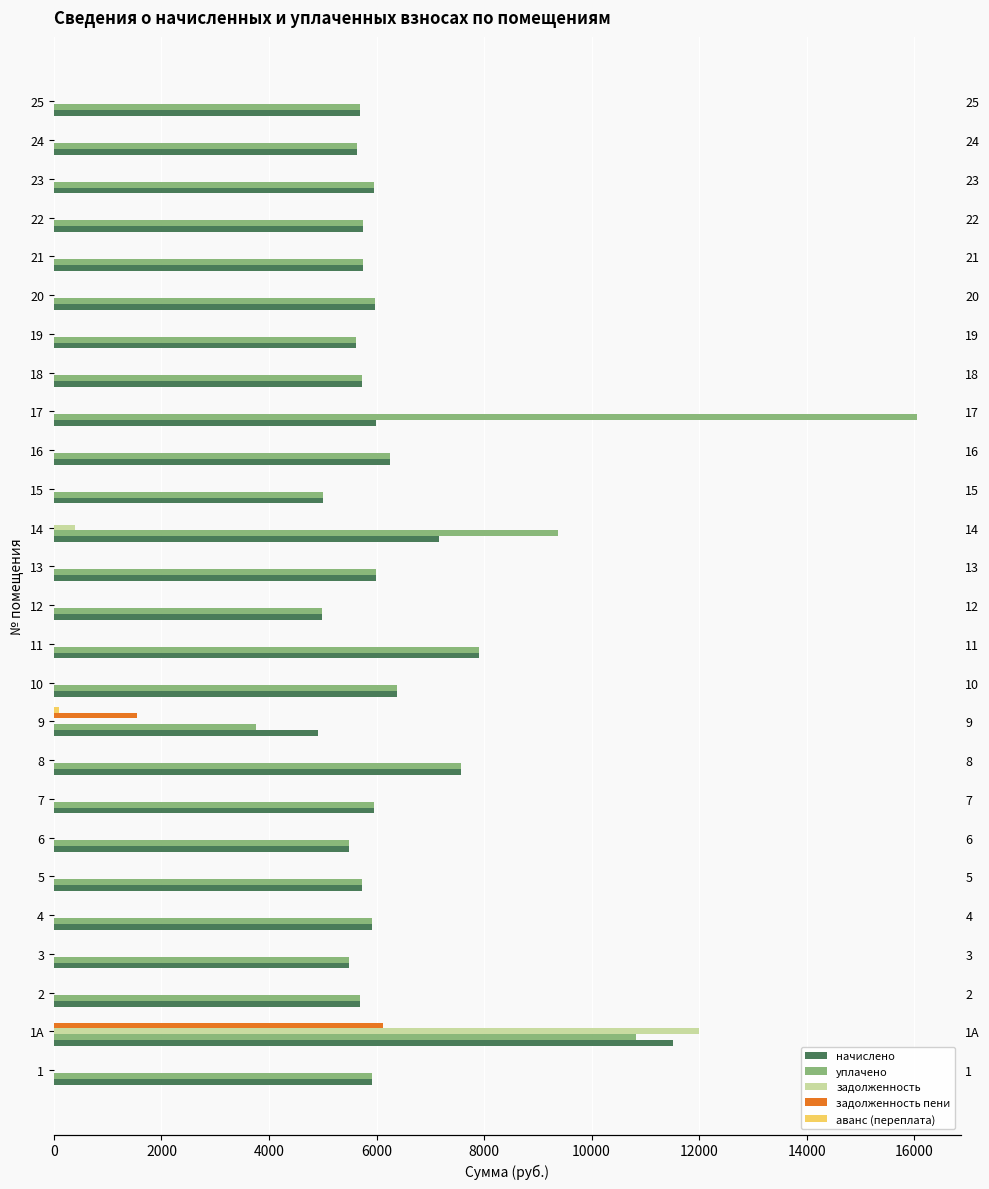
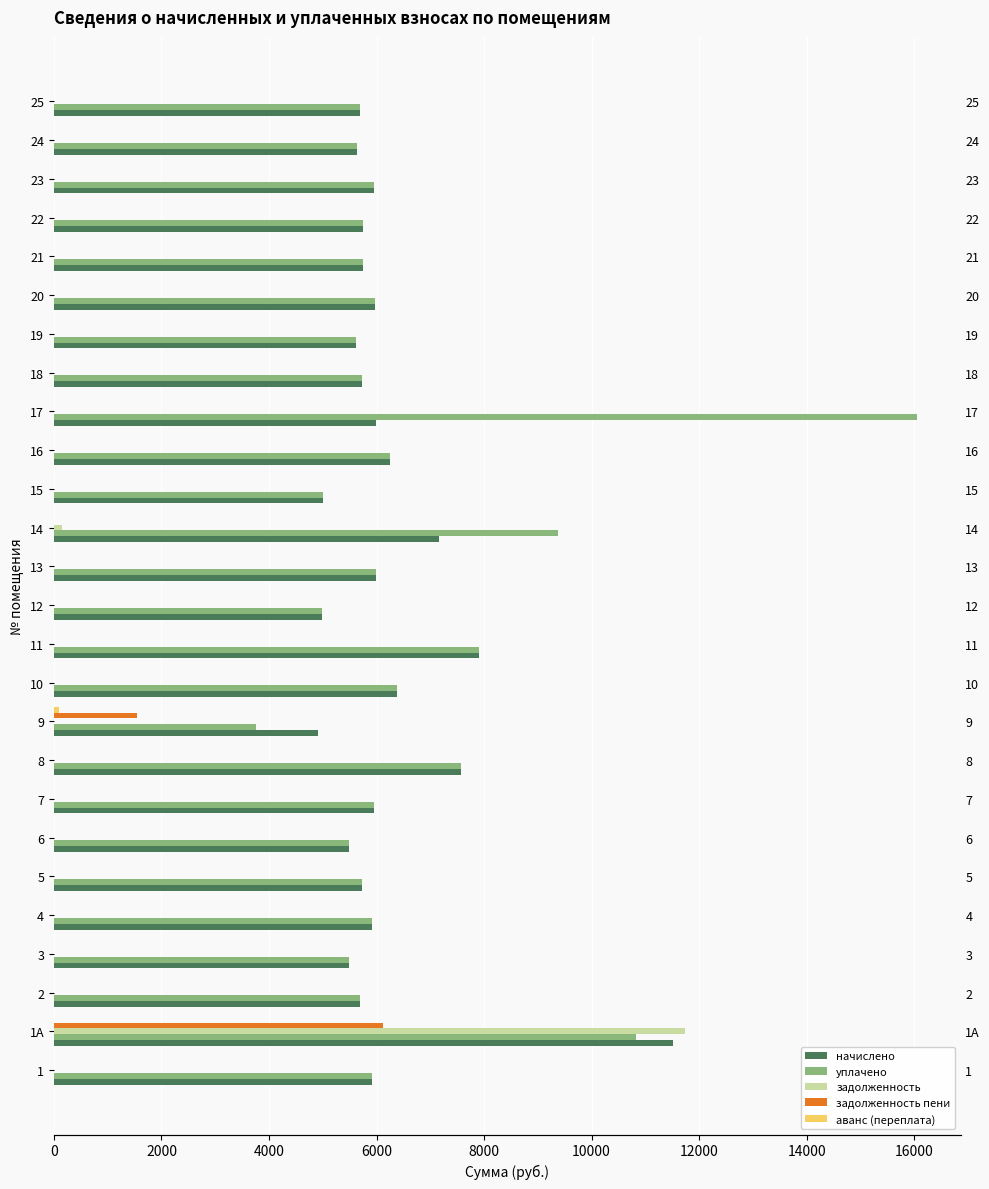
  {
    "задолженность": {
      "25": 0,
      "24": 0,
      "23": 0,
      "22": 0,
      "21": 0,
      "20": 0,
      "19": 0,
      "18": 0,
      "17": 0,
      "16": 0,
      "15": 0,
-     "14": 400,
+     "14": 200,
      "13": 0,
      "12": 0,
      "11": 0,
      "10": 0,
      "9": 0,
      "8": 0,
      "7": 0,
      "6": 0,
      "5": 0,
      "4": 0,
      "3": 0,
      "2": 0,
-     "1А": 12000,
+     "1А": 11700,
      "1": 0
    }
  }
